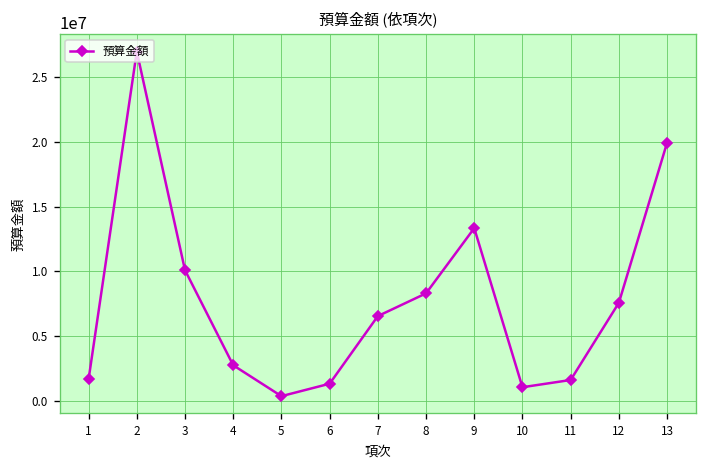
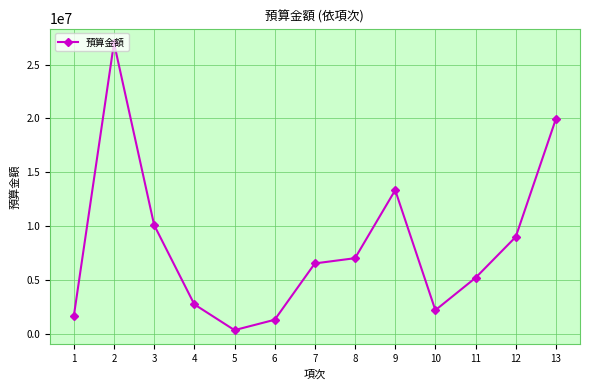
  {
    "1": 1700000,
    "3": 10100000,
    "4": 2700000,
    "5": 400000,
    "6": 1300000,
    "7": 6500000,
-   "8": 8300000,
+   "8": 7000000,
    "9": 13300000,
-   "10": 1000000,
-   "11": 1600000,
-   "12": 7600000,
+   "10": 2200000,
+   "11": 5200000,
+   "12": 9000000,
    "13": 20000000
  }
